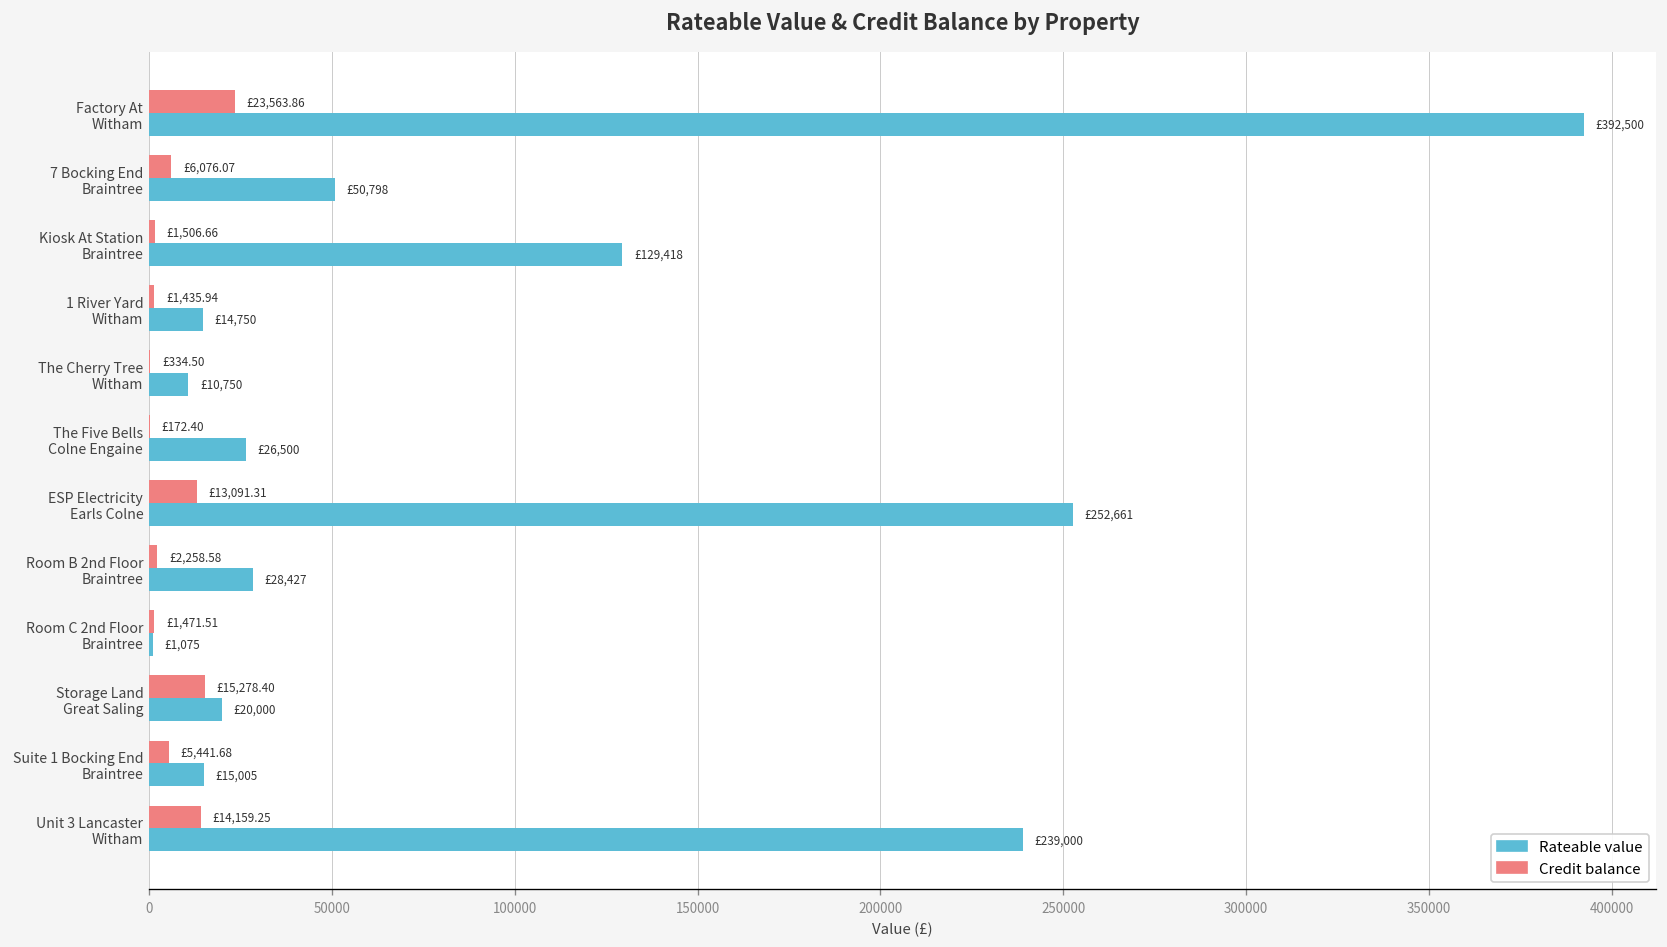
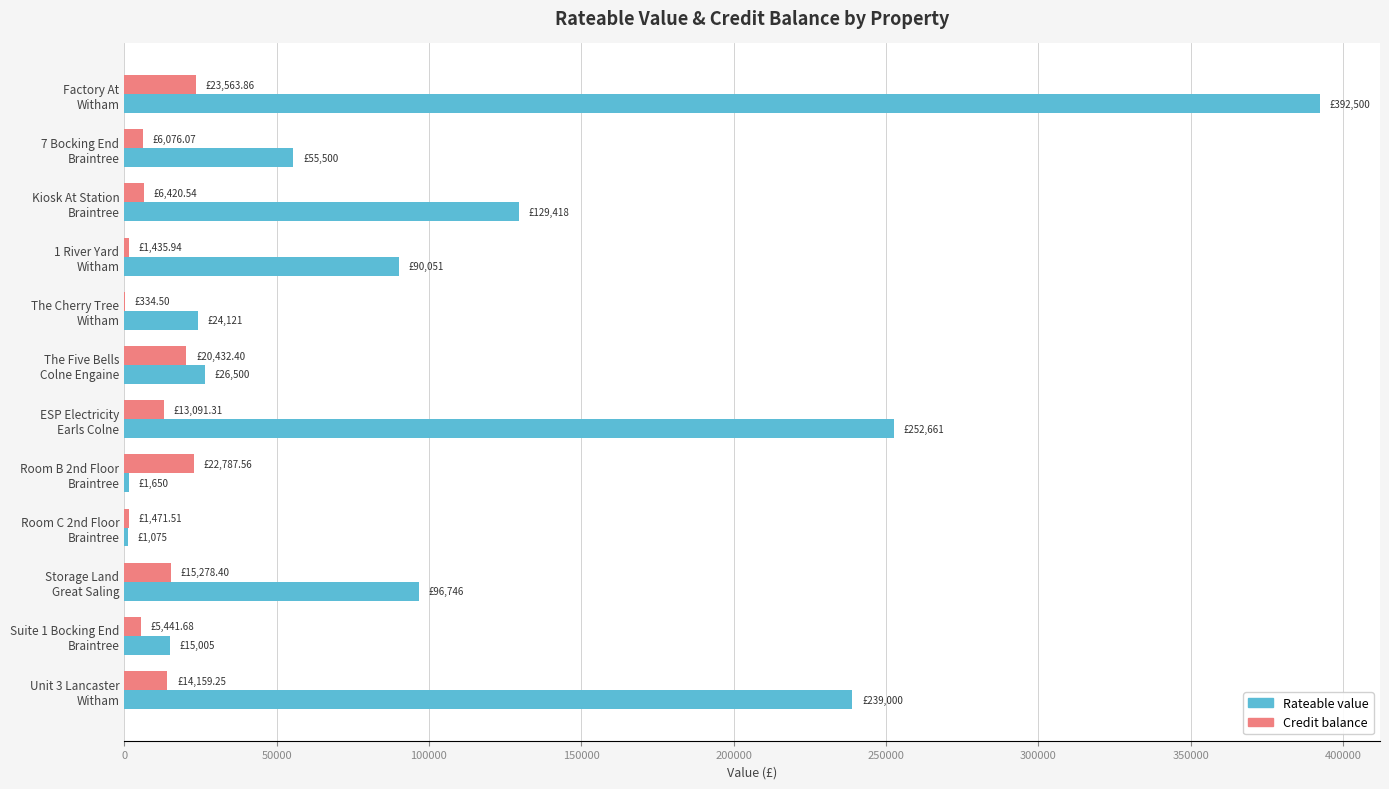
  {
    "Rateable value": {
      "Factory At Witham": "£392,500",
-     "7 Bocking End Braintree": "£50,798",
+     "7 Bocking End Braintree": "£55,500",
      "Kiosk At Station Braintree": "£129,418",
-     "1 River Yard Witham": "£14,750",
-     "The Cherry Tree Witham": "£10,750",
+     "1 River Yard Witham": "£90,051",
+     "The Cherry Tree Witham": "£24,121",
      "The Five Bells Colne Engaine": "£26,500",
      "ESP Electricity Earls Colne": "£252,661",
-     "Room B 2nd Floor Braintree": "£28,427",
+     "Room B 2nd Floor Braintree": "£1,650",
      "Room C 2nd Floor Braintree": "£1,075",
-     "Storage Land Great Saling": "£20,000",
+     "Storage Land Great Saling": "£96,746",
      "Suite 1 Bocking End Braintree": "£15,005",
      "Unit 3 Lancaster Witham": "£239,000"
    },
    "Credit balance": {
      "Factory At Witham": "£23,563.86",
      "7 Bocking End Braintree": "£6,076.07",
-     "Kiosk At Station Braintree": "£1,506.66",
+     "Kiosk At Station Braintree": "£6,420.54",
      "1 River Yard Witham": "£1,435.94",
      "The Cherry Tree Witham": "£334.50",
-     "The Five Bells Colne Engaine": "£172.40",
+     "The Five Bells Colne Engaine": "£20,432.40",
      "ESP Electricity Earls Colne": "£13,091.31",
-     "Room B 2nd Floor Braintree": "£2,258.58",
+     "Room B 2nd Floor Braintree": "£22,787.56",
      "Room C 2nd Floor Braintree": "£1,471.51",
      "Storage Land Great Saling": "£15,278.40",
      "Suite 1 Bocking End Braintree": "£5,441.68",
      "Unit 3 Lancaster Witham": "£14,159.25"
    }
  }
